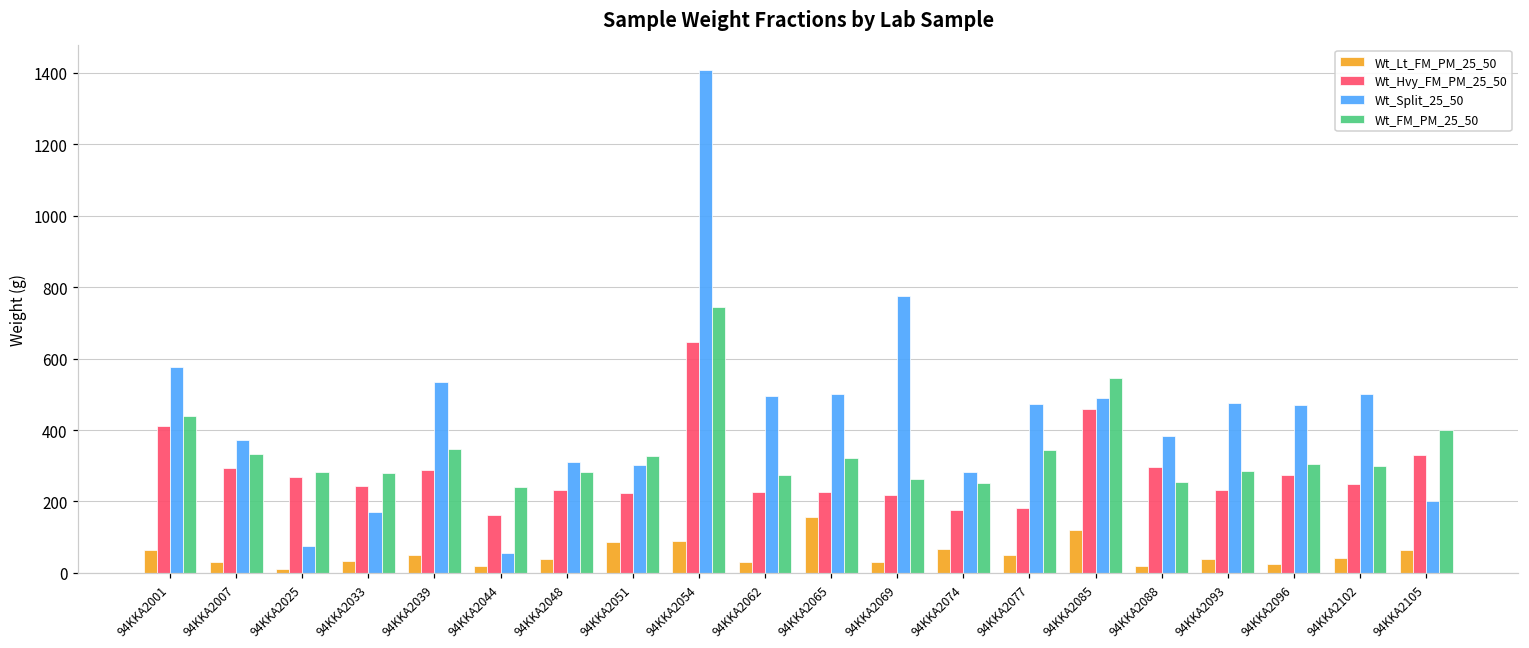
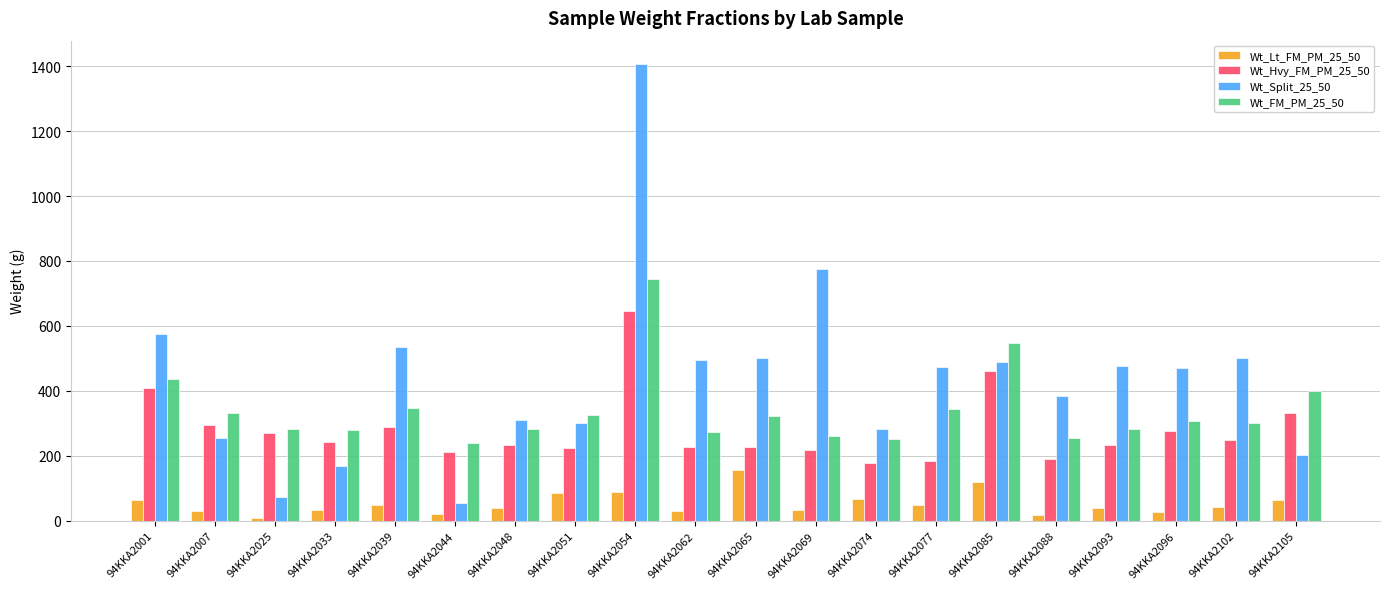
  {
    "Wt_Lt_FM_PM_25_50": {
      "94KKA2001": 60,
      "94KKA2007": 30,
      "94KKA2025": 10,
      "94KKA2033": 30,
      "94KKA2039": 50,
      "94KKA2044": 20,
      "94KKA2048": 40,
      "94KKA2051": 90,
      "94KKA2054": 90,
      "94KKA2062": 30,
      "94KKA2065": 160,
      "94KKA2069": 30,
      "94KKA2074": 70,
      "94KKA2077": 50,
      "94KKA2085": 120,
      "94KKA2088": 20,
      "94KKA2093": 40,
      "94KKA2096": 30,
      "94KKA2102": 40,
      "94KKA2105": 60
    },
    "Wt_Hvy_FM_PM_25_50": {
      "94KKA2001": 410,
      "94KKA2007": 290,
      "94KKA2025": 270,
      "94KKA2033": 240,
      "94KKA2039": 290,
-     "94KKA2044": 160,
+     "94KKA2044": 210,
      "94KKA2048": 230,
      "94KKA2051": 230,
      "94KKA2054": 650,
      "94KKA2062": 230,
      "94KKA2065": 230,
      "94KKA2069": 220,
      "94KKA2074": 180,
      "94KKA2077": 180,
      "94KKA2085": 460,
-     "94KKA2088": 300,
+     "94KKA2088": 190,
      "94KKA2093": 230,
      "94KKA2096": 280,
      "94KKA2102": 250,
      "94KKA2105": 330
    },
    "Wt_Split_25_50": {
      "94KKA2001": 580,
-     "94KKA2007": 370,
+     "94KKA2007": 260,
      "94KKA2025": 70,
      "94KKA2033": 170,
      "94KKA2039": 530,
      "94KKA2044": 60,
      "94KKA2048": 310,
      "94KKA2051": 300,
      "94KKA2054": 1410,
      "94KKA2062": 500,
      "94KKA2065": 500,
      "94KKA2069": 780,
      "94KKA2074": 280,
      "94KKA2077": 470,
      "94KKA2085": 490,
      "94KKA2088": 380,
      "94KKA2093": 480,
      "94KKA2096": 470,
      "94KKA2102": 500,
      "94KKA2105": 200
    },
    "Wt_FM_PM_25_50": {
      "94KKA2001": 440,
      "94KKA2007": 330,
      "94KKA2025": 280,
      "94KKA2033": 280,
      "94KKA2039": 350,
      "94KKA2044": 240,
      "94KKA2048": 280,
      "94KKA2051": 330,
      "94KKA2054": 740,
      "94KKA2062": 270,
      "94KKA2065": 320,
      "94KKA2069": 260,
      "94KKA2074": 250,
      "94KKA2077": 340,
      "94KKA2085": 550,
      "94KKA2088": 250,
      "94KKA2093": 280,
      "94KKA2096": 310,
      "94KKA2102": 300,
      "94KKA2105": 400
    }
  }
